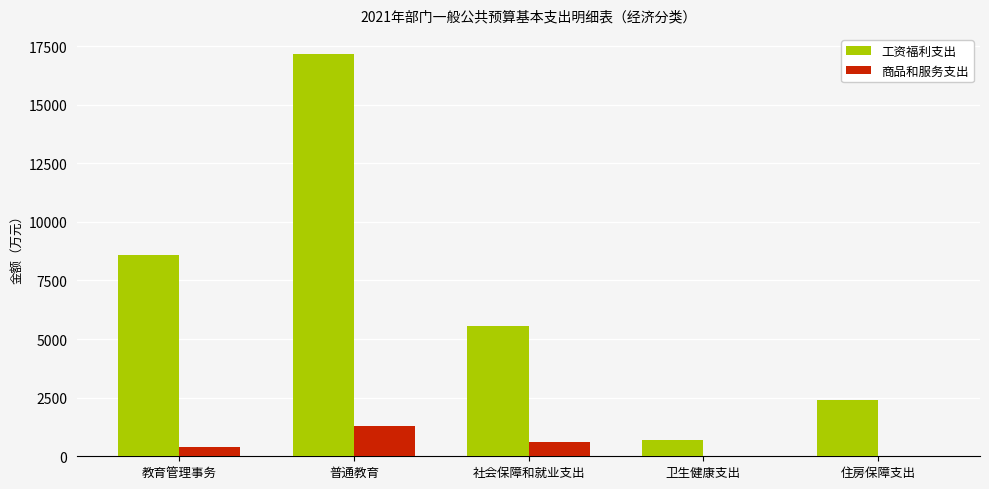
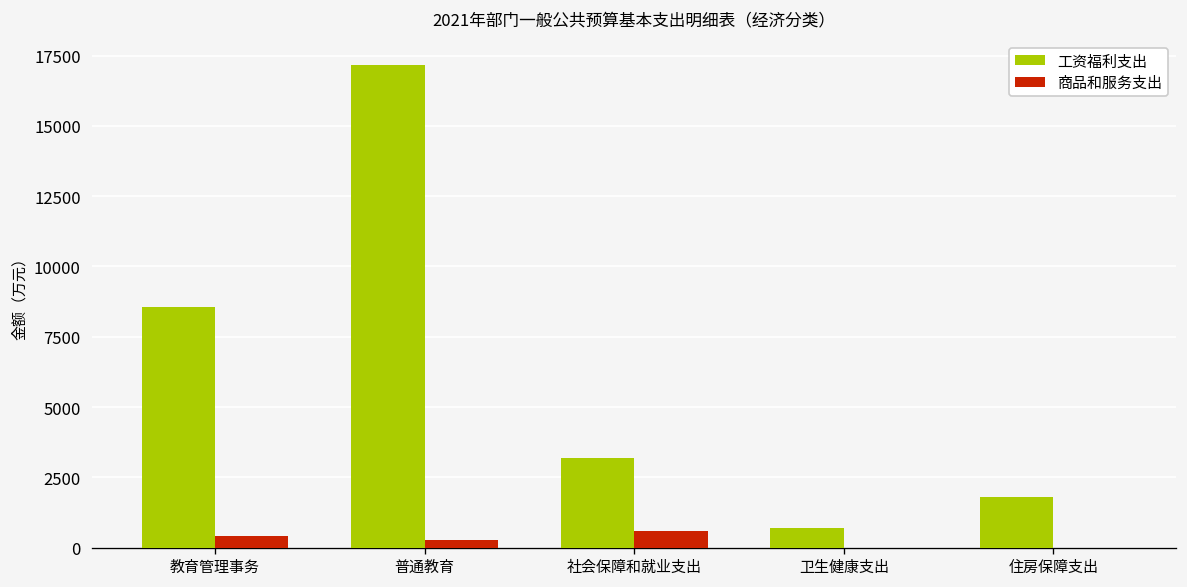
  {
    "工资福利支出": {
      "教育管理事务": 8600,
      "普通教育": 17200,
-     "社会保障和就业支出": 5600,
+     "社会保障和就业支出": 3200,
      "卫生健康支出": 700,
-     "住房保障支出": 2400
+     "住房保障支出": 1800
    },
    "商品和服务支出": {
      "教育管理事务": 400,
-     "普通教育": 1300,
+     "普通教育": 300,
      "社会保障和就业支出": 600,
      "卫生健康支出": 0,
      "住房保障支出": 0
    }
  }
